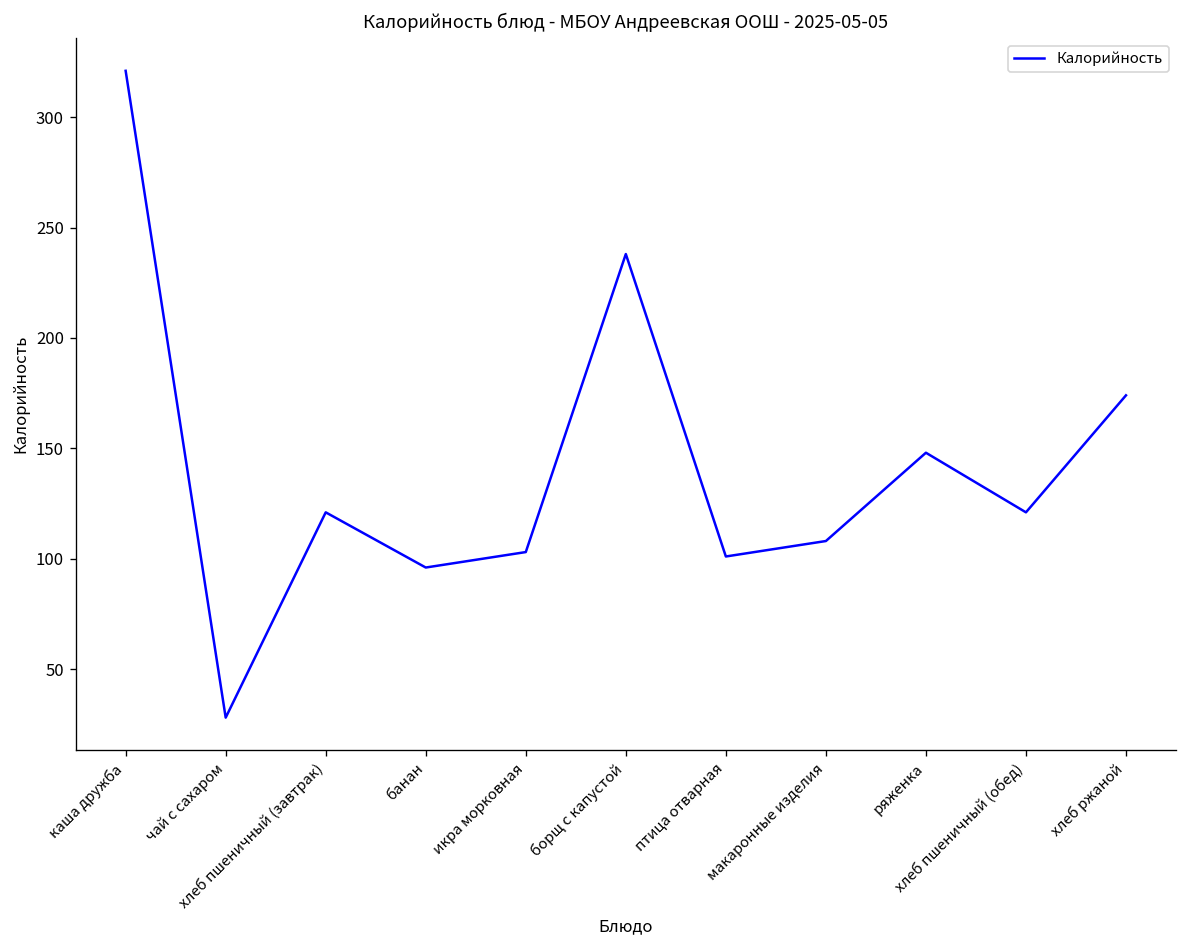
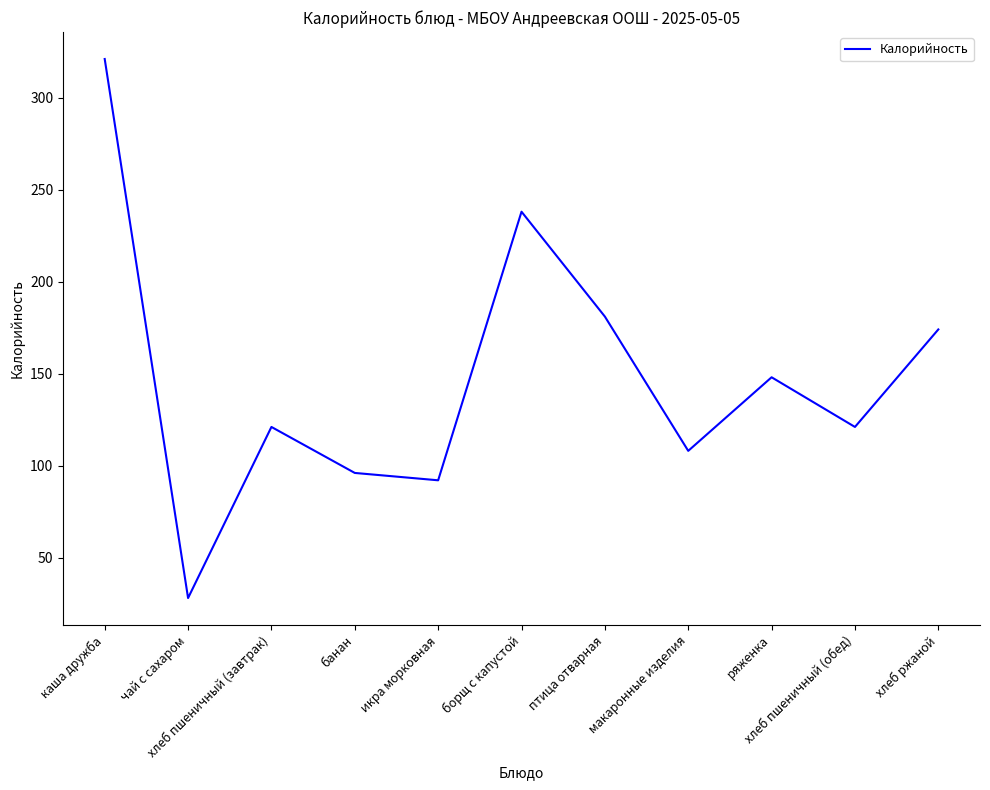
  {
    "каша дружба": 321,
    "чай с сахаром": 28,
    "хлеб пшеничный (завтрак)": 121,
    "банан": 96,
-   "икра морковная": 103,
+   "икра морковная": 92,
    "борщ с капустой": 238,
-   "птица отварная": 101,
+   "птица отварная": 181,
    "макаронные изделия": 108,
    "ряженка": 148,
    "хлеб пшеничный (обед)": 121,
    "хлеб ржаной": 174
  }
